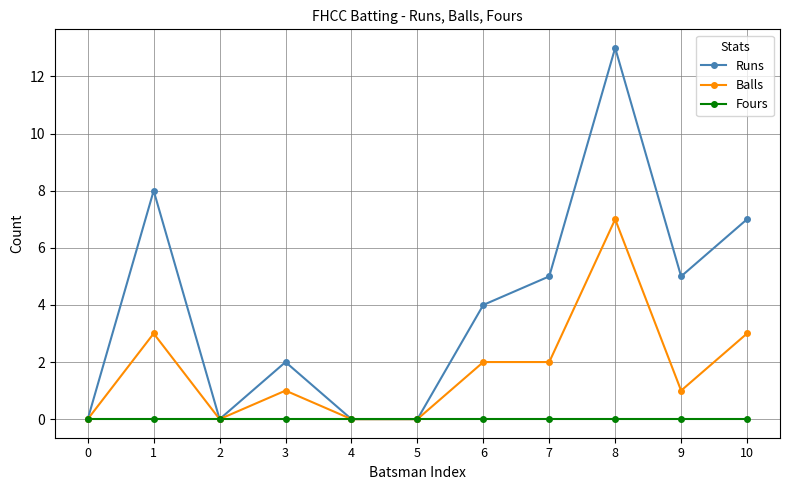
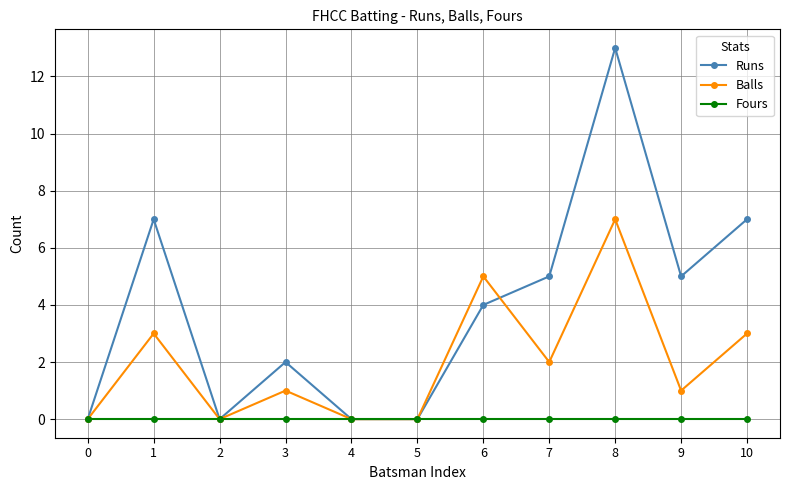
  {
    "Runs": {
-     "1": 8,
+     "1": 7,
      "3": 2,
      "6": 4,
      "7": 5,
      "8": 13,
      "9": 5,
      "10": 7
    },
    "Balls": {
      "1": 3,
      "3": 1,
-     "6": 2,
+     "6": 5,
      "7": 2,
      "8": 7,
      "9": 1,
      "10": 3
    },
    "Fours": {
      "1": 0,
      "3": 0,
      "6": 0,
      "7": 0,
      "8": 0,
      "9": 0,
      "10": 0
    }
  }
